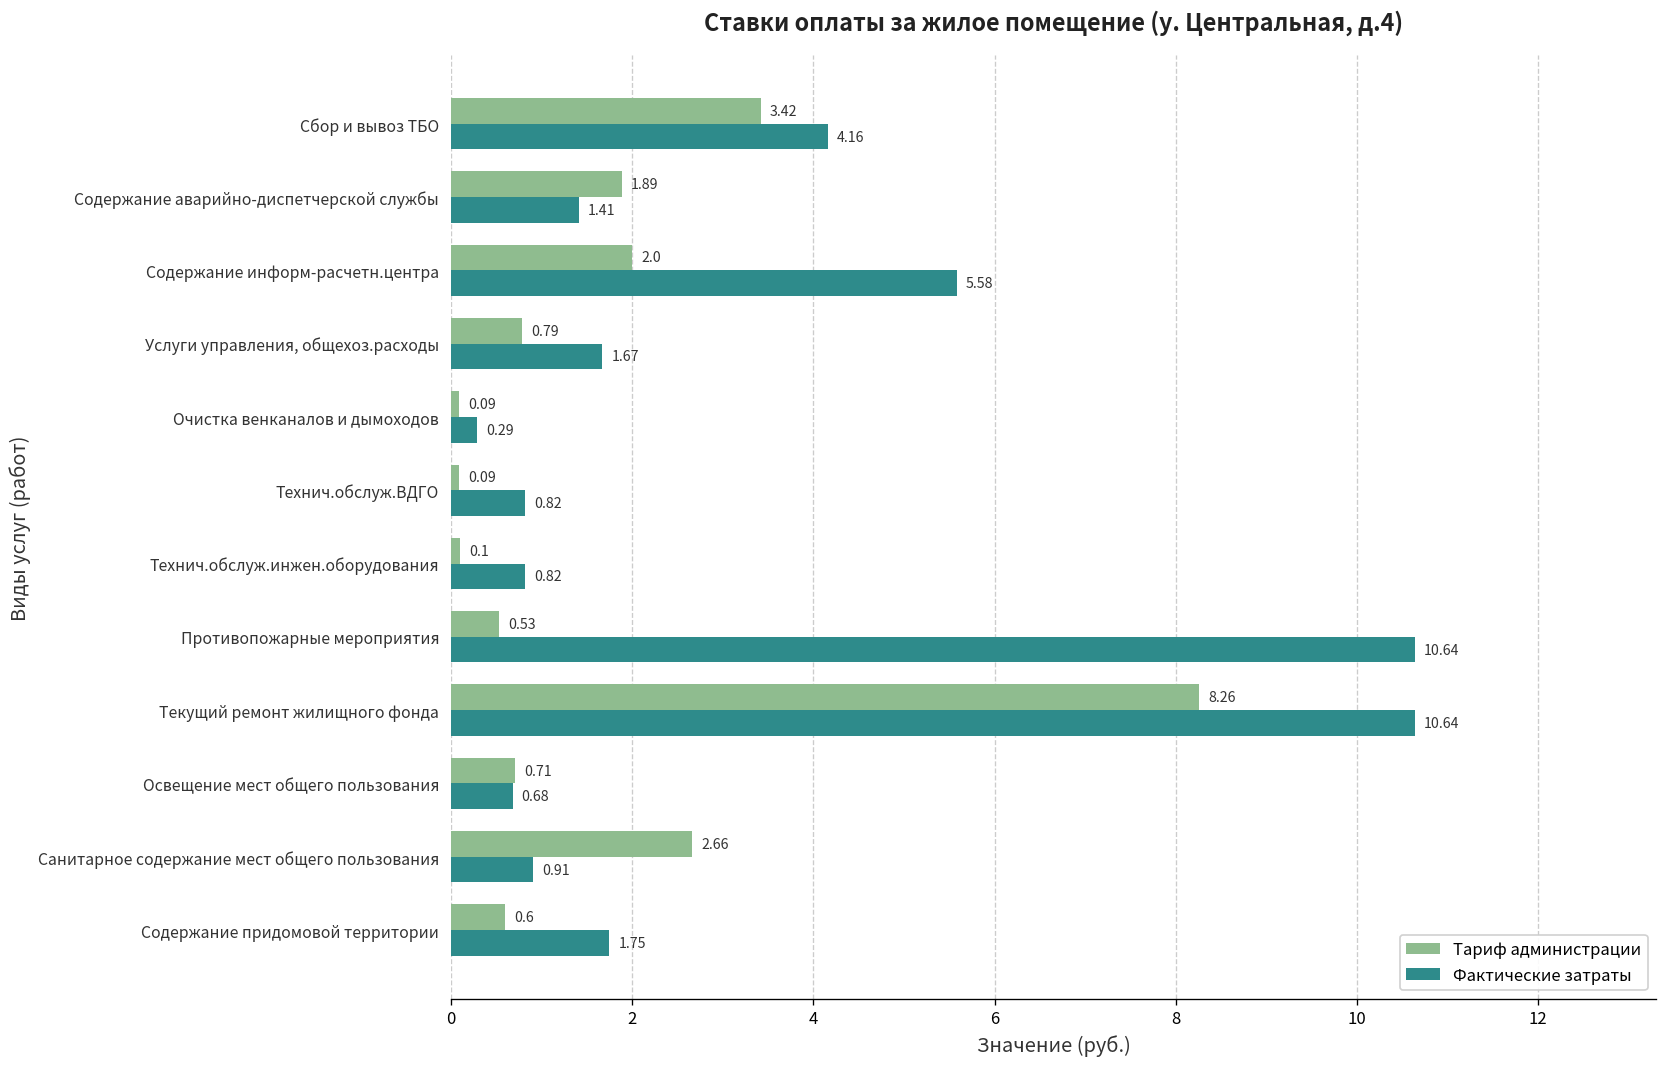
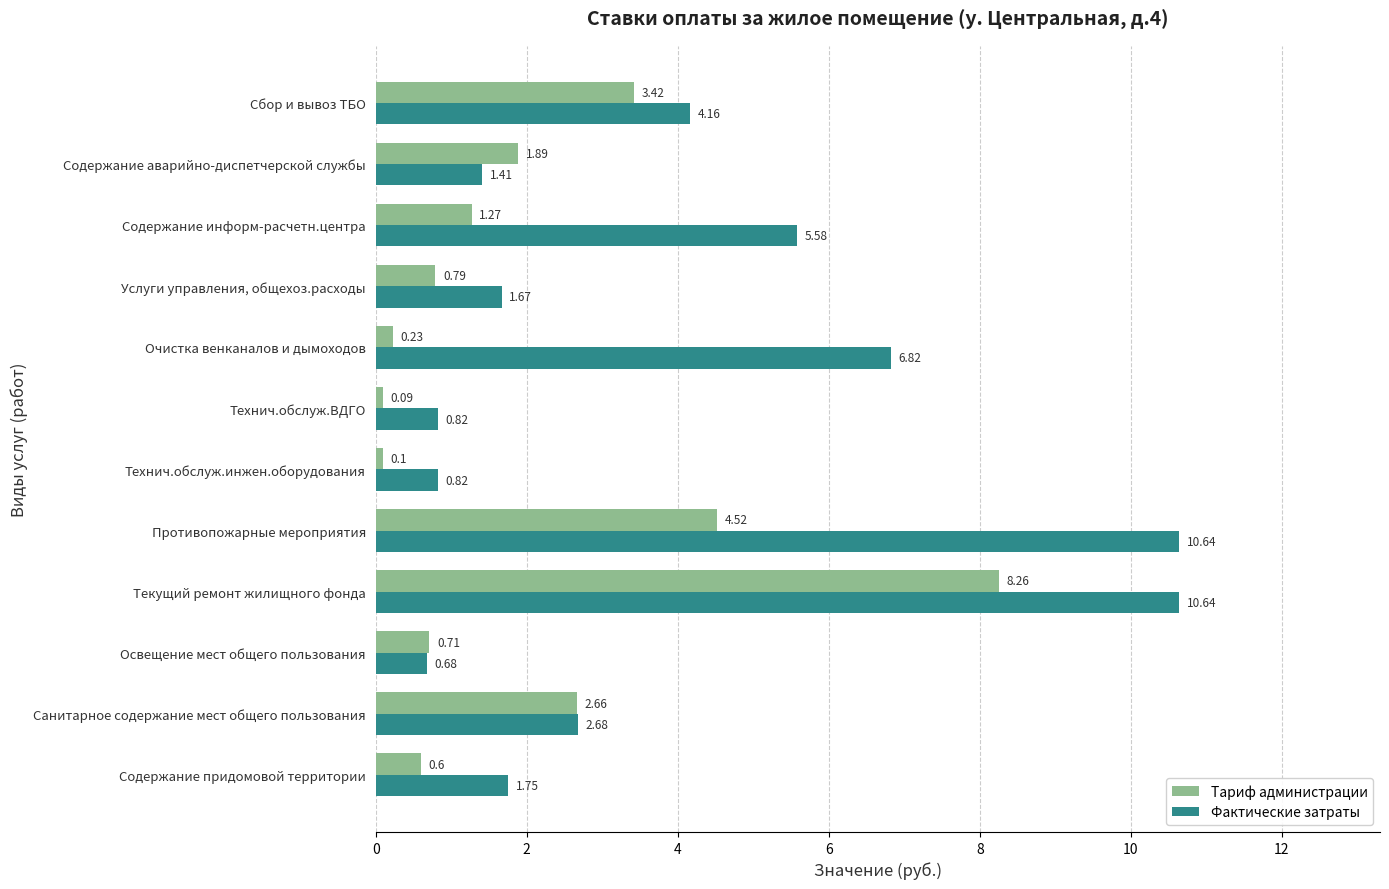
  {
    "Тариф администрации": {
      "Сбор и вывоз ТБО": 3.42,
      "Содержание аварийно-диспетчерской службы": 1.89,
-     "Содержание информ-расчетн.центра": 2.0,
+     "Содержание информ-расчетн.центра": 1.27,
      "Услуги управления, общехоз.расходы": 0.79,
-     "Очистка венканалов и дымоходов": 0.09,
+     "Очистка венканалов и дымоходов": 0.23,
      "Технич.обслуж.ВДГО": 0.09,
      "Технич.обслуж.инжен.оборудования": 0.1,
-     "Противопожарные мероприятия": 0.53,
+     "Противопожарные мероприятия": 4.52,
      "Текущий ремонт жилищного фонда": 8.26,
      "Освещение мест общего пользования": 0.71,
      "Санитарное содержание мест общего пользования": 2.66,
      "Содержание придомовой территории": 0.6
    },
    "Фактические затраты": {
      "Сбор и вывоз ТБО": 4.16,
      "Содержание аварийно-диспетчерской службы": 1.41,
      "Содержание информ-расчетн.центра": 5.58,
      "Услуги управления, общехоз.расходы": 1.67,
-     "Очистка венканалов и дымоходов": 0.29,
+     "Очистка венканалов и дымоходов": 6.82,
      "Технич.обслуж.ВДГО": 0.82,
      "Технич.обслуж.инжен.оборудования": 0.82,
      "Противопожарные мероприятия": 10.64,
      "Текущий ремонт жилищного фонда": 10.64,
      "Освещение мест общего пользования": 0.68,
-     "Санитарное содержание мест общего пользования": 0.91,
+     "Санитарное содержание мест общего пользования": 2.68,
      "Содержание придомовой территории": 1.75
    }
  }
